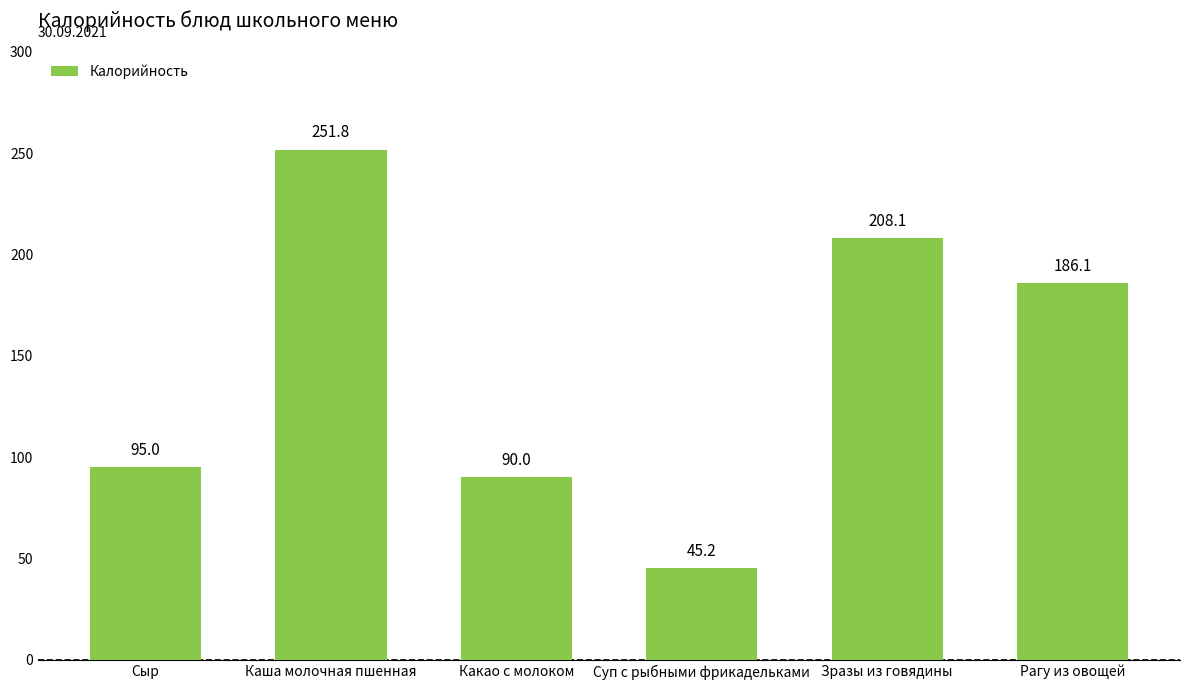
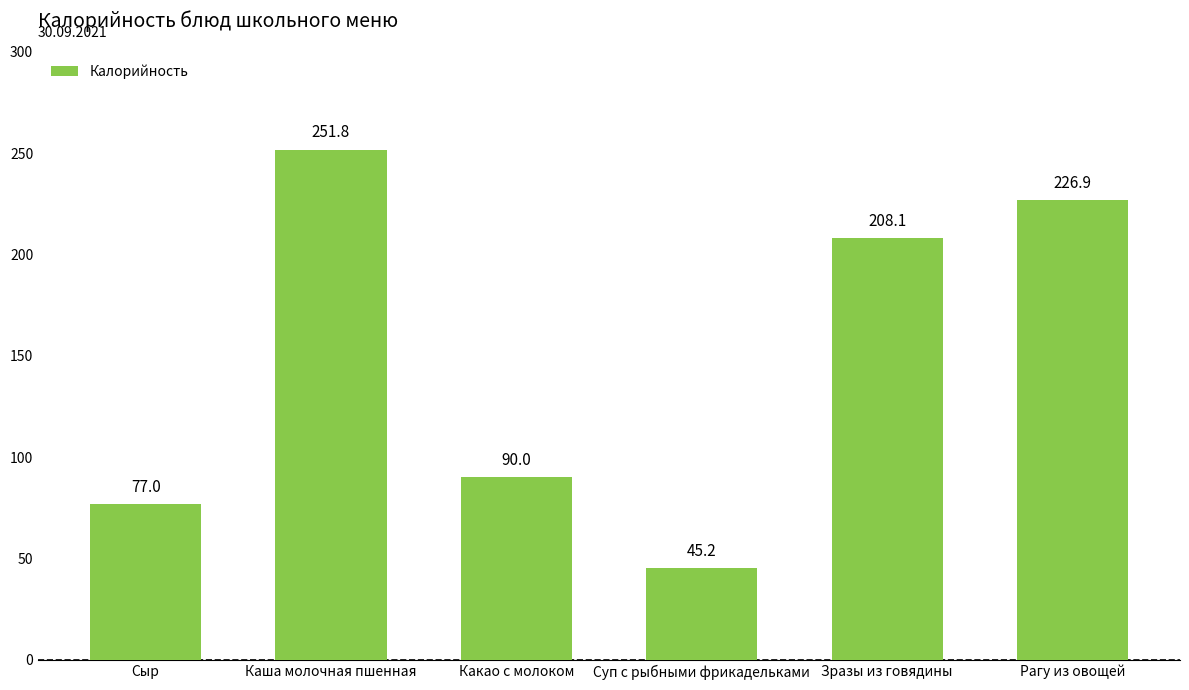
  {
-   "Сыр": 95.0,
+   "Сыр": 77.0,
    "Каша молочная пшенная": 251.8,
    "Какао с молоком": 90.0,
    "Суп с рыбными фрикадельками": 45.2,
    "Зразы из говядины": 208.1,
-   "Рагу из овощей": 186.1
+   "Рагу из овощей": 226.9
  }
